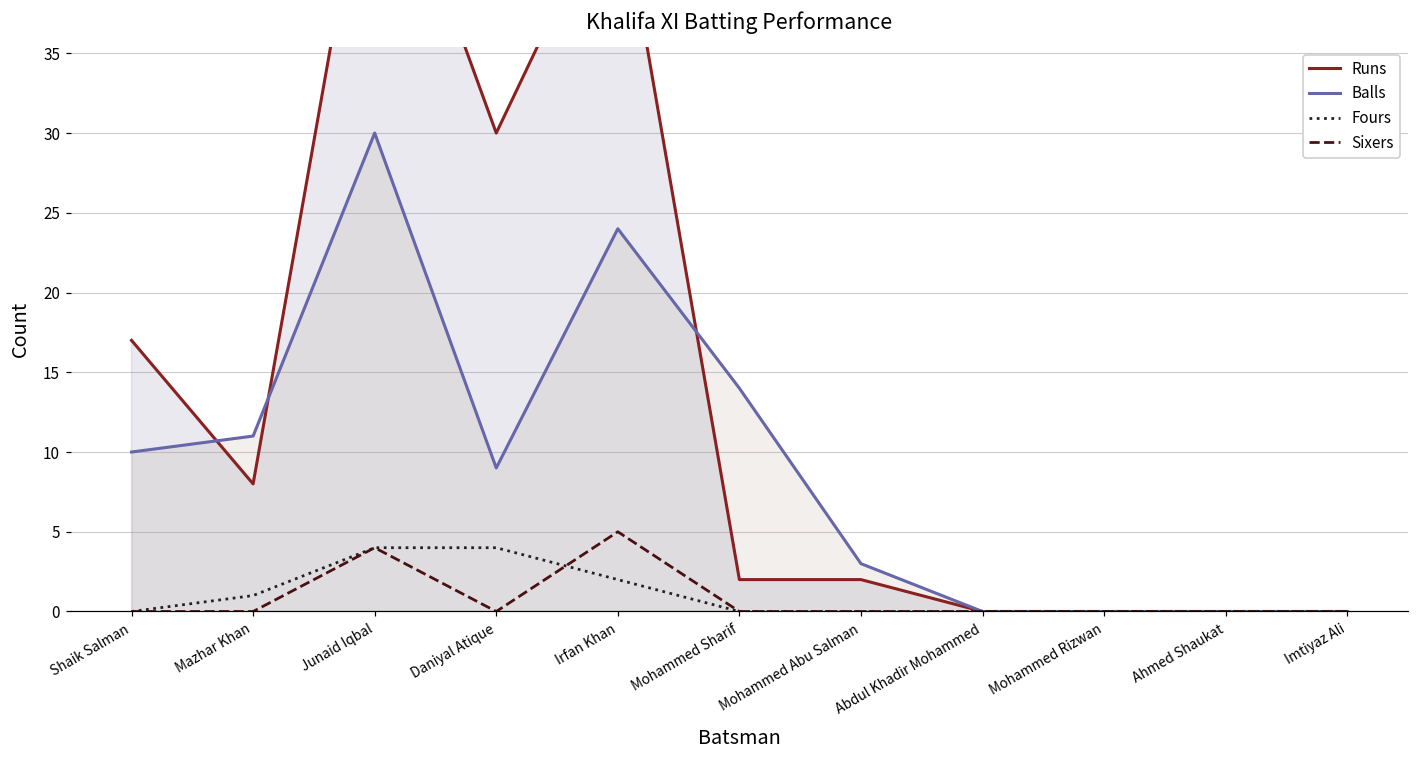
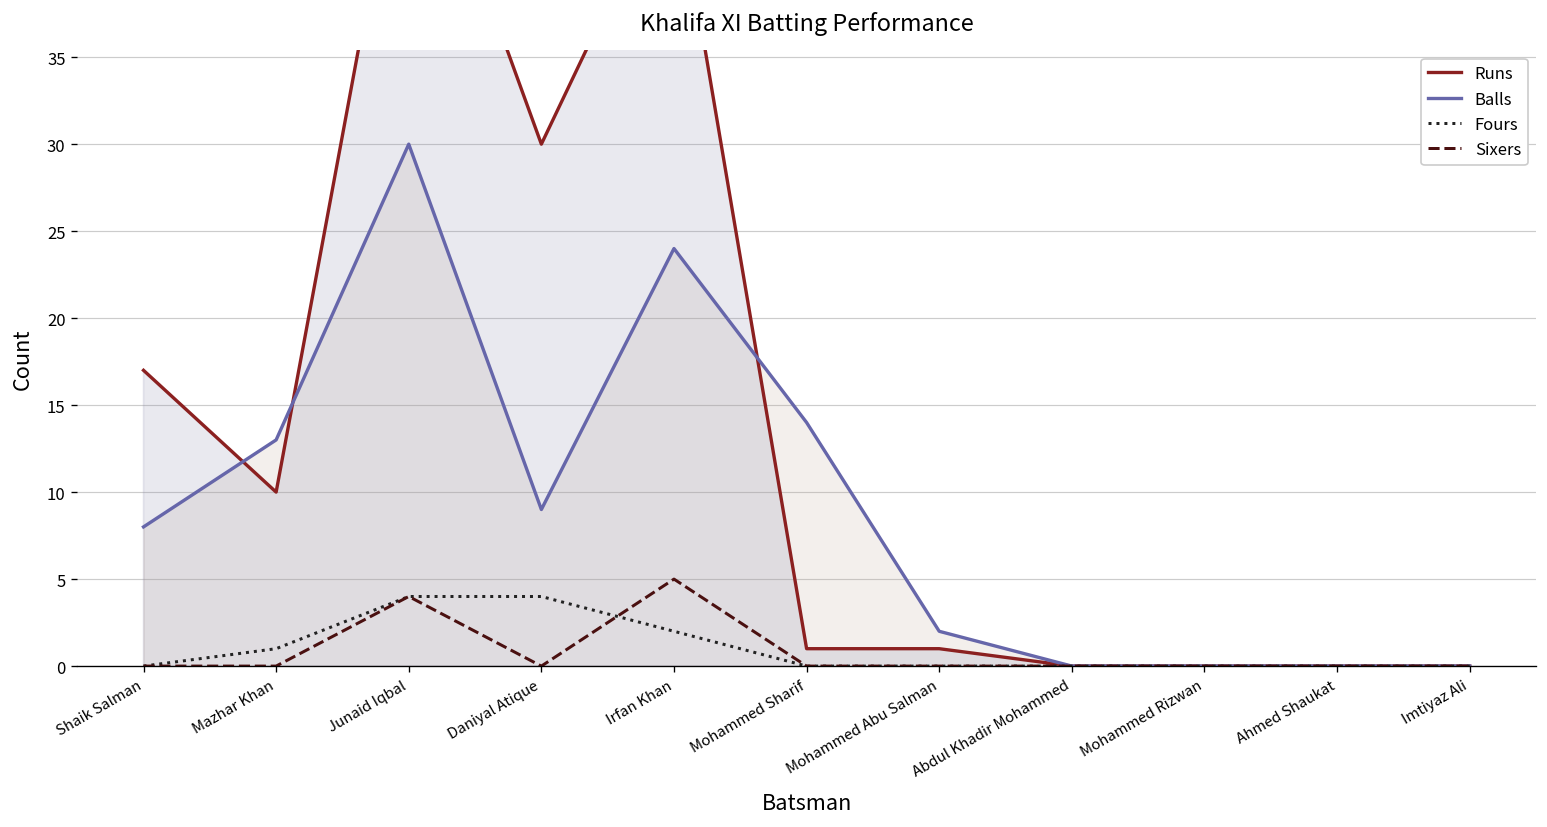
  {
    "Runs": {
      "Shaik Salman": 17,
-     "Mazhar Khan": 8,
+     "Mazhar Khan": 10,
      "Daniyal Atique": 30,
-     "Mohammed Sharif": 2,
-     "Mohammed Abu Salman": 2
+     "Mohammed Sharif": 1,
+     "Mohammed Abu Salman": 1
    },
    "Balls": {
-     "Shaik Salman": 10,
-     "Mazhar Khan": 11,
+     "Shaik Salman": 8,
+     "Mazhar Khan": 13,
      "Junaid Iqbal": 30,
      "Daniyal Atique": 9,
      "Irfan Khan": 24,
      "Mohammed Sharif": 14,
-     "Mohammed Abu Salman": 3
+     "Mohammed Abu Salman": 2
    }
  }
